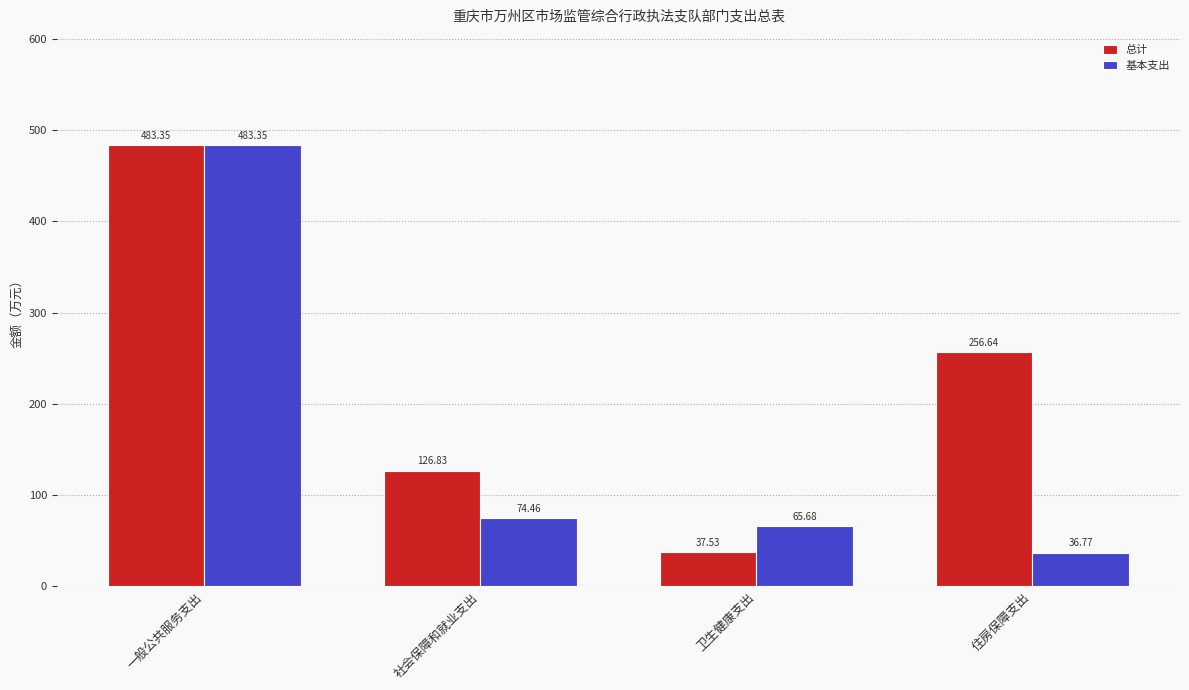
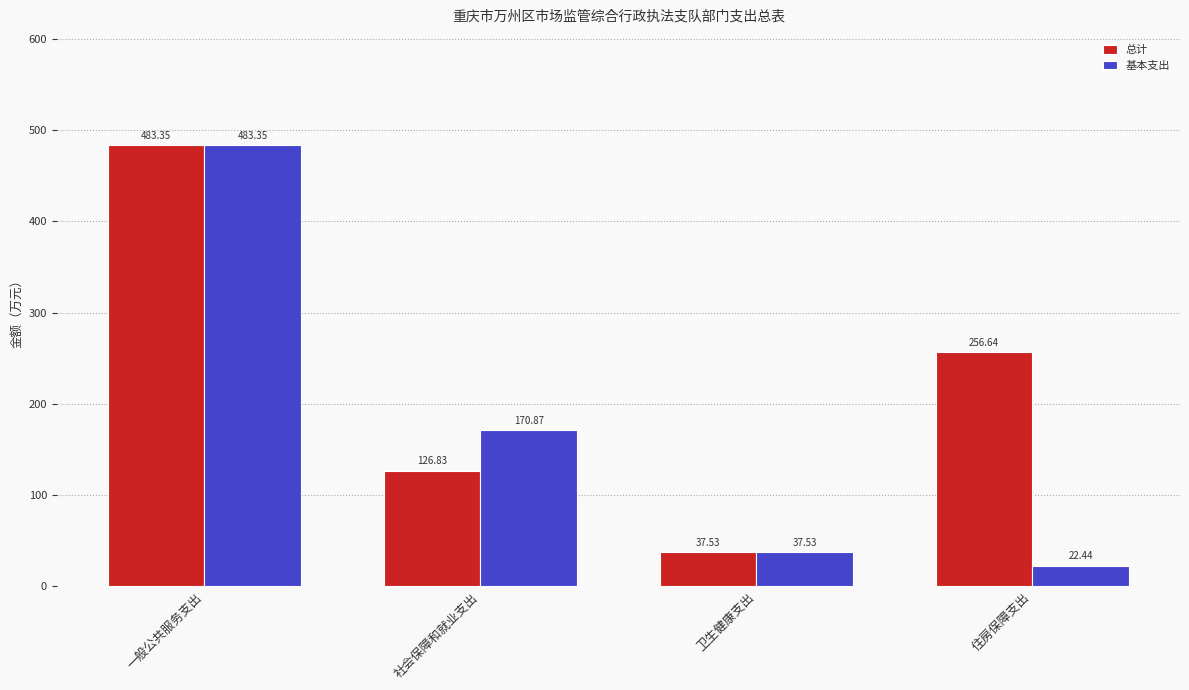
  {
    "总计": {
      "一般公共服务支出": 483.35,
      "社会保障和就业支出": 126.83,
      "卫生健康支出": 37.53,
      "住房保障支出": 256.64
    },
    "基本支出": {
      "一般公共服务支出": 483.35,
-     "社会保障和就业支出": 74.46,
-     "卫生健康支出": 65.68,
-     "住房保障支出": 36.77
+     "社会保障和就业支出": 170.87,
+     "卫生健康支出": 37.53,
+     "住房保障支出": 22.44
    }
  }
